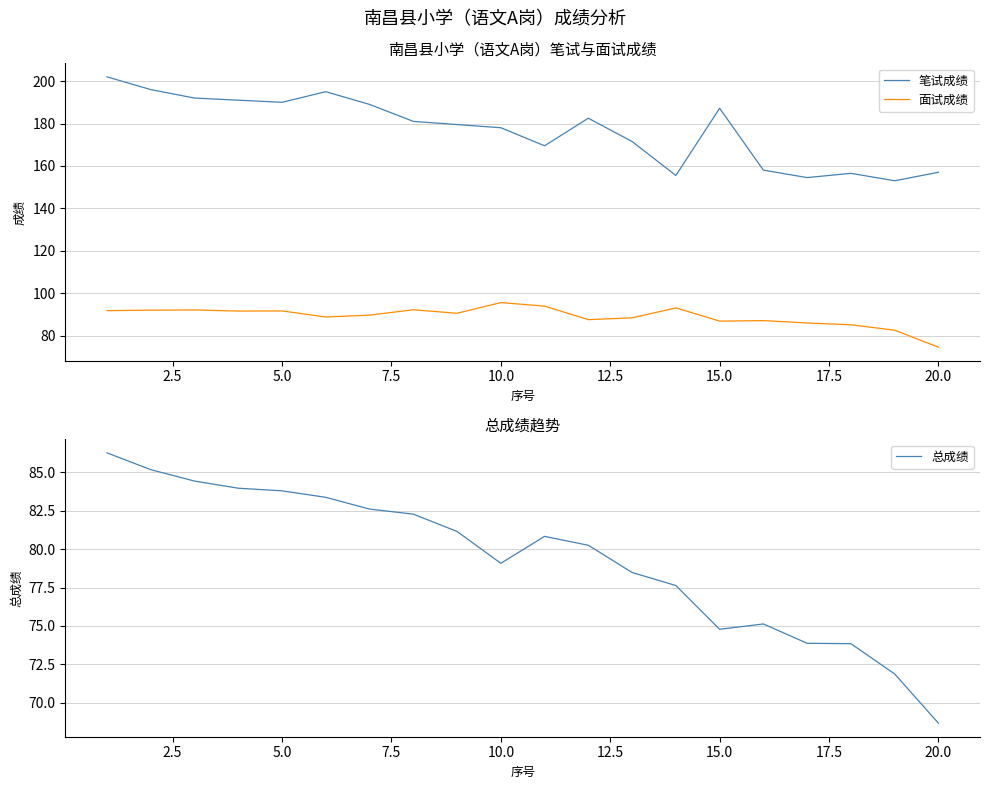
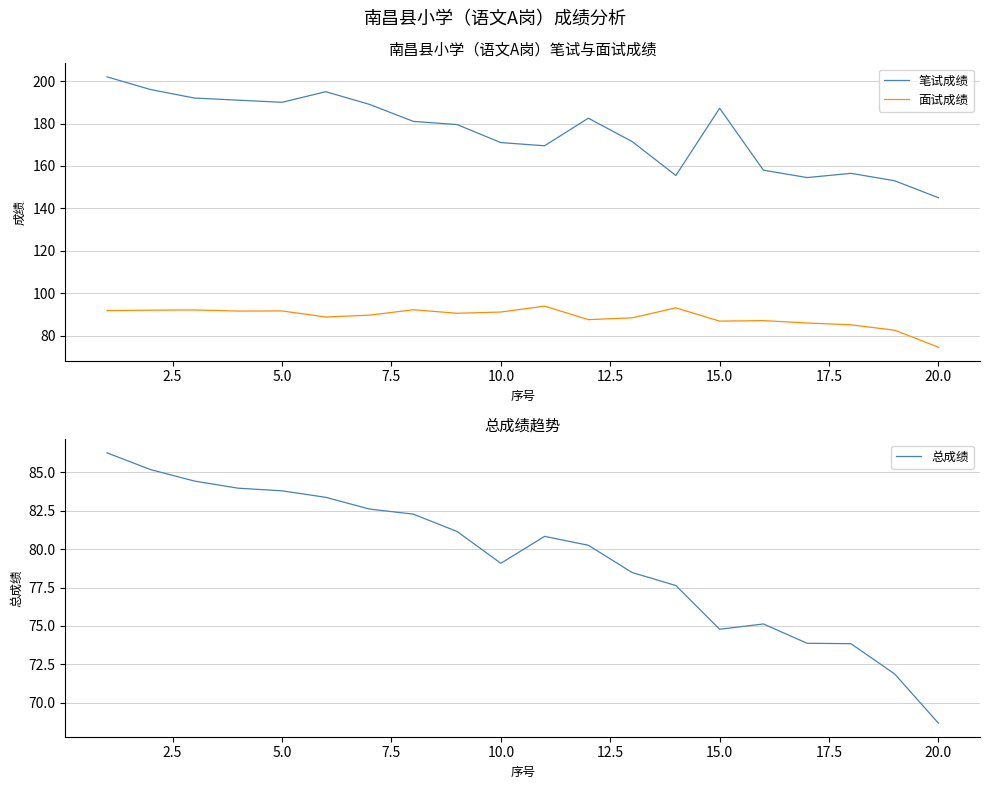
  {
    "南昌县小学（语文A岗）笔试与面试成绩": {
      "笔试成绩": {
        "5.0": 190,
-       "10.0": 178,
+       "10.0": 171,
        "15.0": 187,
-       "20.0": 157
+       "20.0": 145
      },
      "面试成绩": {
        "5.0": 92,
-       "10.0": 96,
+       "10.0": 91,
        "15.0": 87,
        "20.0": 75
      }
    },
    "总成绩趋势": {
      "5.0": 83.8,
      "10.0": 79.1,
      "15.0": 74.8,
      "20.0": 68.7
    }
  }
